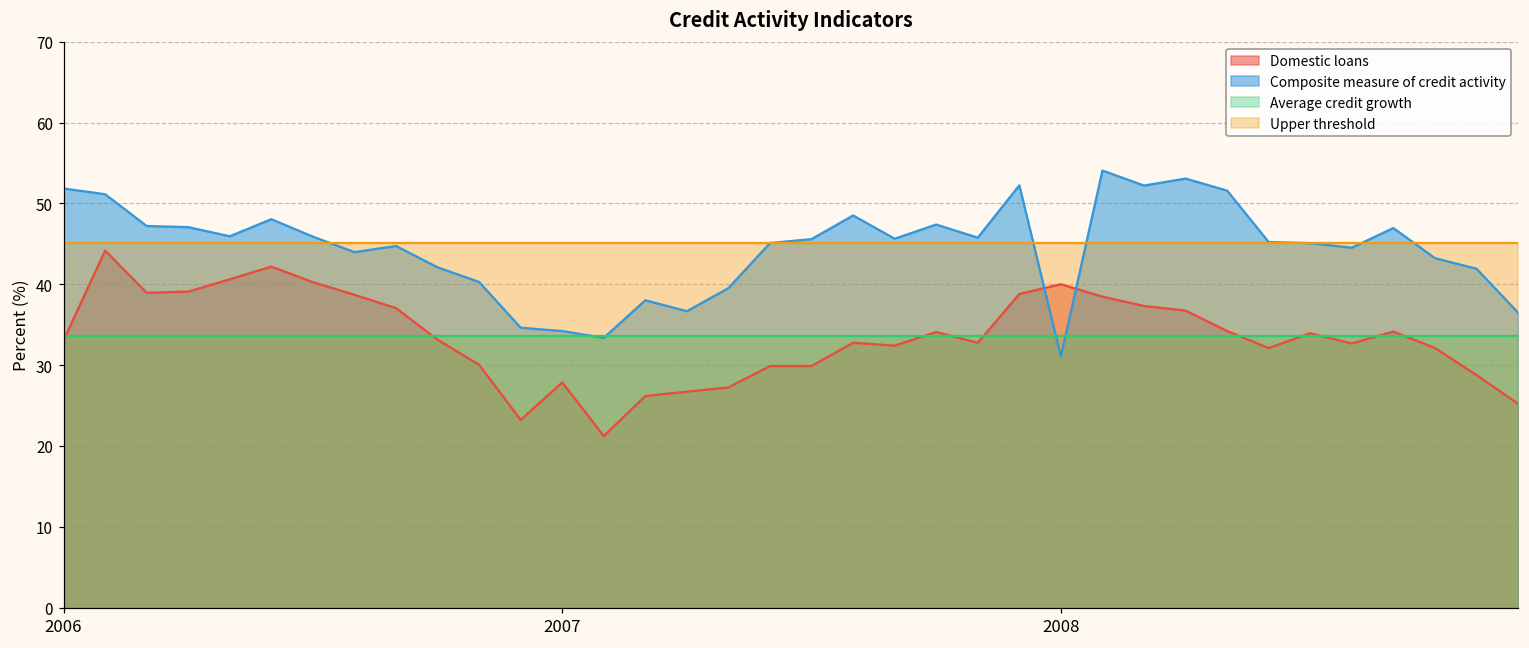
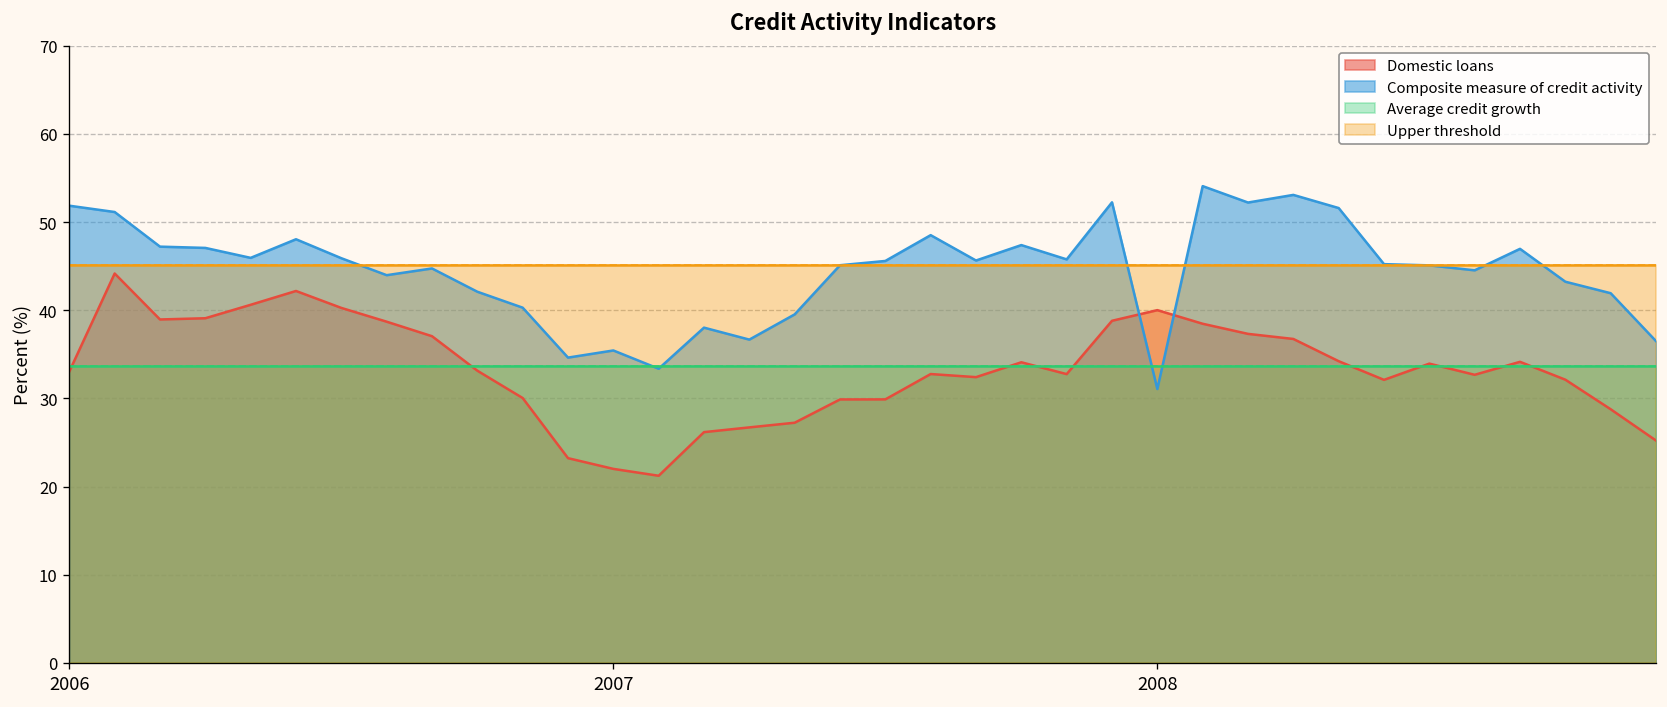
  {
    "Domestic loans": {
      "2006": 33,
-     "2007": 28,
+     "2007": 22,
      "2008": 40
    },
    "Composite measure of credit activity": {
      "2006": 52,
-     "2007": 34,
+     "2007": 35,
      "2008": 31
    },
    "Average credit growth": {
      "2006": 34,
      "2007": 34,
      "2008": 34
    },
    "Upper threshold": {
      "2006": 45,
      "2007": 45,
      "2008": 45
    }
  }
